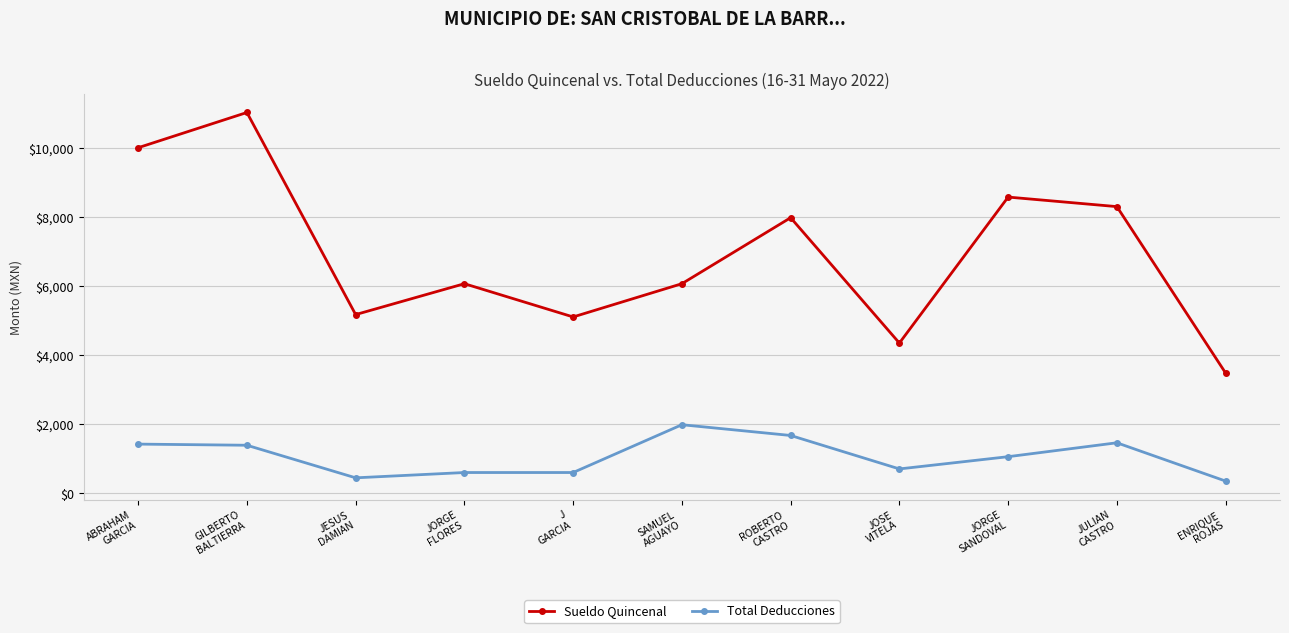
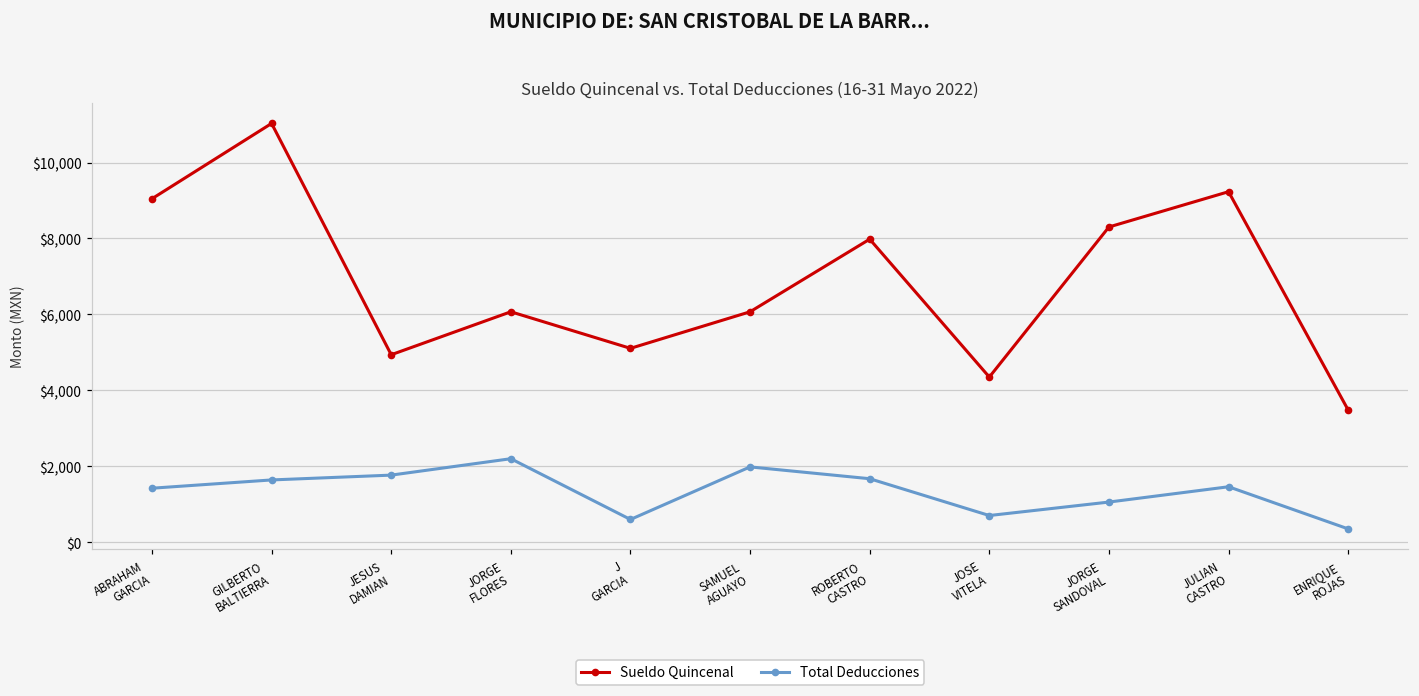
  {
    "Sueldo Quincenal": {
-     "ABRAHAM GARCIA": "$10,000",
+     "ABRAHAM GARCIA": "$9,000",
      "GILBERTO BALTIERRA": "$11,000",
-     "JESUS DAMIAN": "$5,200",
+     "JESUS DAMIAN": "$4,900",
      "JORGE FLORES": "$6,100",
      "J GARCIA": "$5,100",
      "SAMUEL AGUAYO": "$6,100",
      "ROBERTO CASTRO": "$8,000",
      "JOSE VITELA": "$4,400",
-     "JORGE SANDOVAL": "$8,600",
-     "JULIAN CASTRO": "$8,300",
+     "JORGE SANDOVAL": "$8,300",
+     "JULIAN CASTRO": "$9,200",
      "ENRIQUE ROJAS": "$3,500"
    },
    "Total Deducciones": {
      "ABRAHAM GARCIA": "$1,400",
-     "GILBERTO BALTIERRA": "$1,400",
-     "JESUS DAMIAN": "$500",
-     "JORGE FLORES": "$600",
+     "GILBERTO BALTIERRA": "$1,600",
+     "JESUS DAMIAN": "$1,800",
+     "JORGE FLORES": "$2,200",
      "J GARCIA": "$600",
      "SAMUEL AGUAYO": "$2,000",
      "ROBERTO CASTRO": "$1,700",
      "JOSE VITELA": "$700",
      "JORGE SANDOVAL": "$1,100",
      "JULIAN CASTRO": "$1,500",
      "ENRIQUE ROJAS": "$400"
    }
  }
